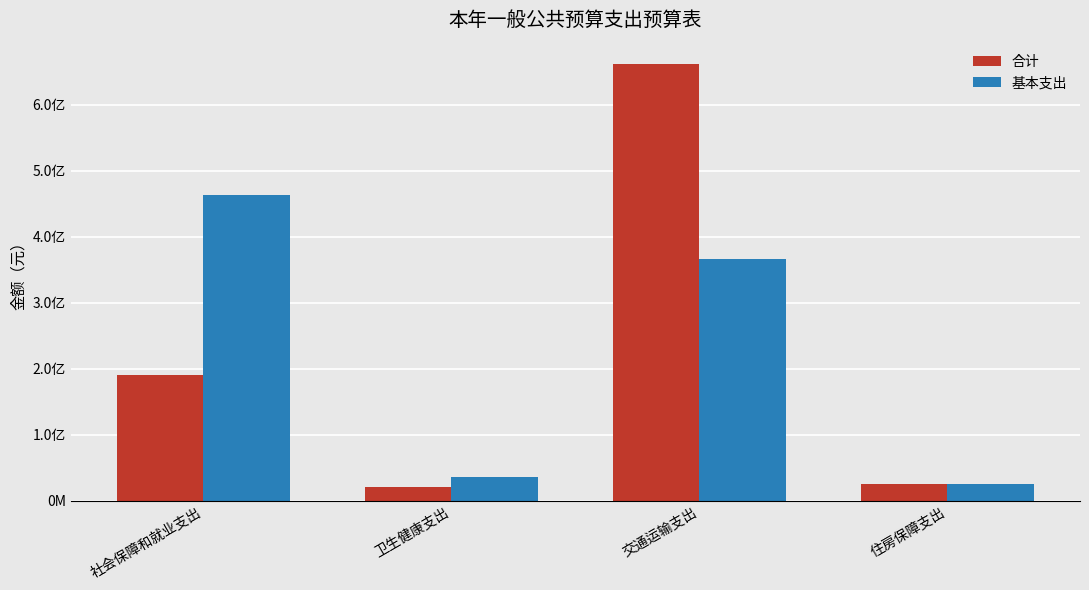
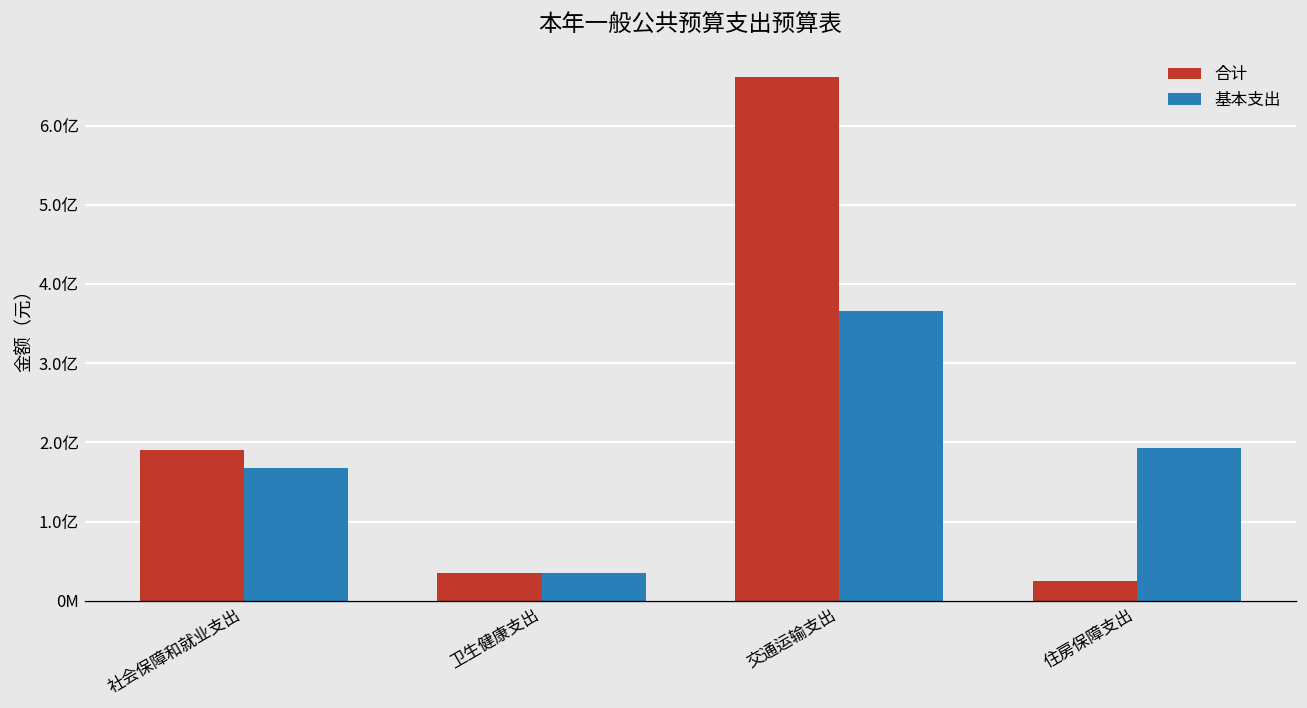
  {
    "合计": {
      "社会保障和就业支出": "1.9亿",
-     "卫生健康支出": "0.2亿",
+     "卫生健康支出": "0.4亿",
      "交通运输支出": "6.6亿",
      "住房保障支出": "0.2亿"
    },
    "基本支出": {
-     "社会保障和就业支出": "4.6亿",
+     "社会保障和就业支出": "1.7亿",
      "卫生健康支出": "0.4亿",
      "交通运输支出": "3.7亿",
-     "住房保障支出": "0.2亿"
+     "住房保障支出": "1.9亿"
    }
  }
